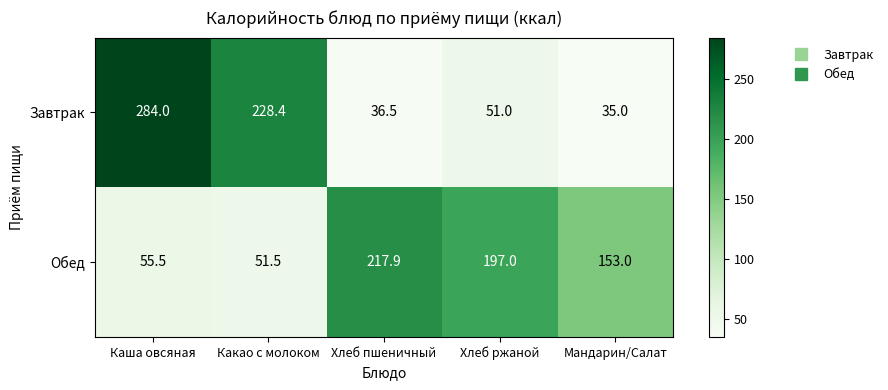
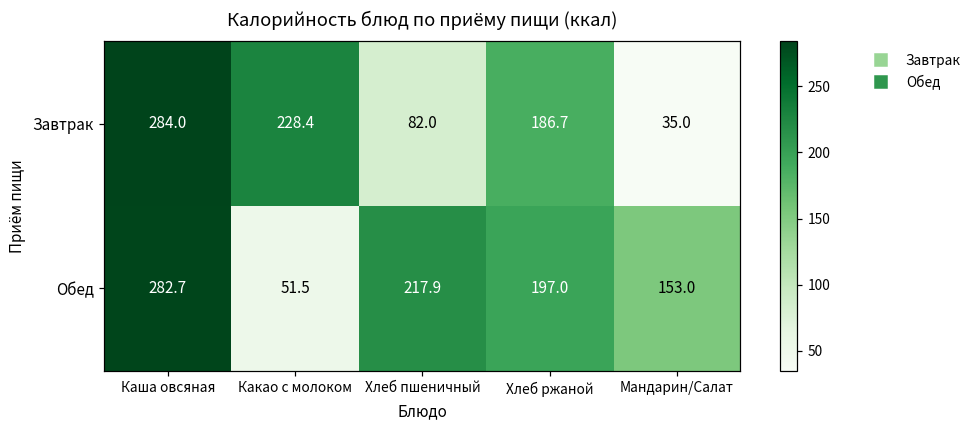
  {
    "Завтрак": {
      "Каша овсяная": 284.0,
      "Какао с молоком": 228.4,
-     "Хлеб пшеничный": 36.5,
-     "Хлеб ржаной": 51.0,
+     "Хлеб пшеничный": 82.0,
+     "Хлеб ржаной": 186.7,
      "Мандарин/Салат": 35.0
    },
    "Обед": {
-     "Каша овсяная": 55.5,
+     "Каша овсяная": 282.7,
      "Какао с молоком": 51.5,
      "Хлеб пшеничный": 217.9,
      "Хлеб ржаной": 197.0,
      "Мандарин/Салат": 153.0
    }
  }
